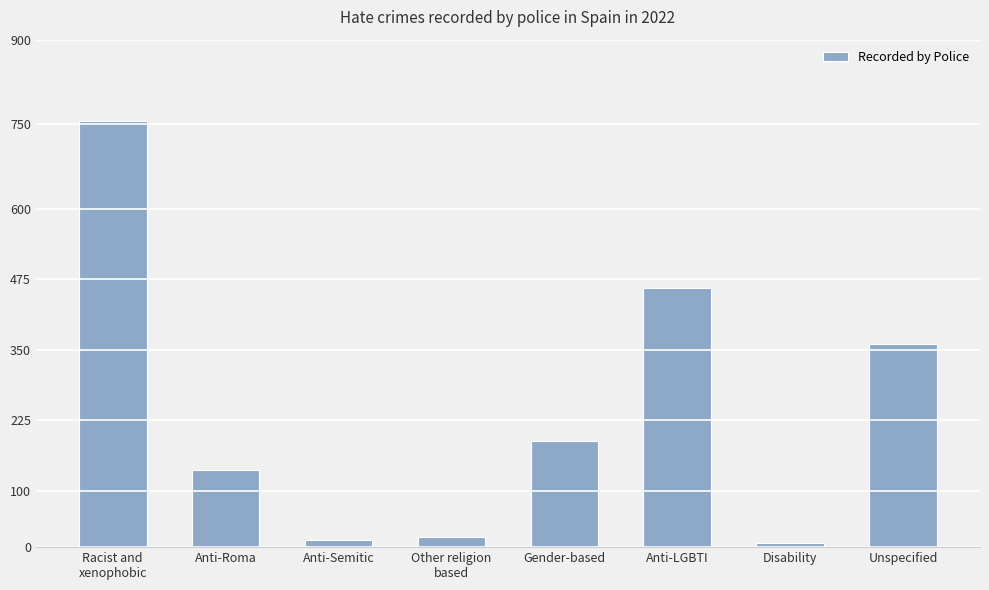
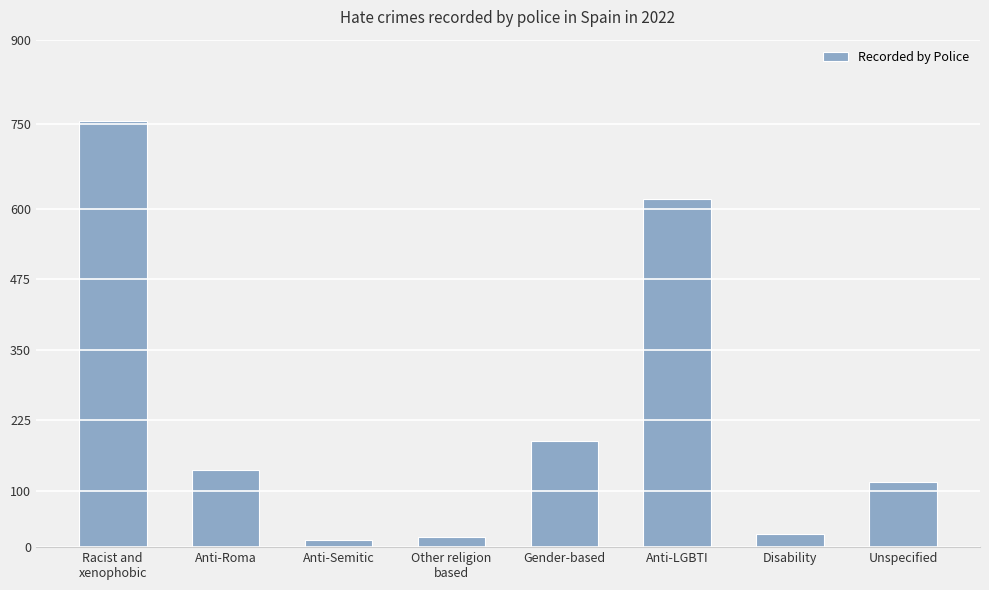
  {
    "Racist and xenophobic": 760,
    "Anti-Roma": 140,
    "Anti-Semitic": 10,
    "Other religion based": 20,
    "Gender-based": 190,
-   "Anti-LGBTI": 460,
-   "Disability": 10,
-   "Unspecified": 360
+   "Anti-LGBTI": 620,
+   "Disability": 20,
+   "Unspecified": 120
  }
